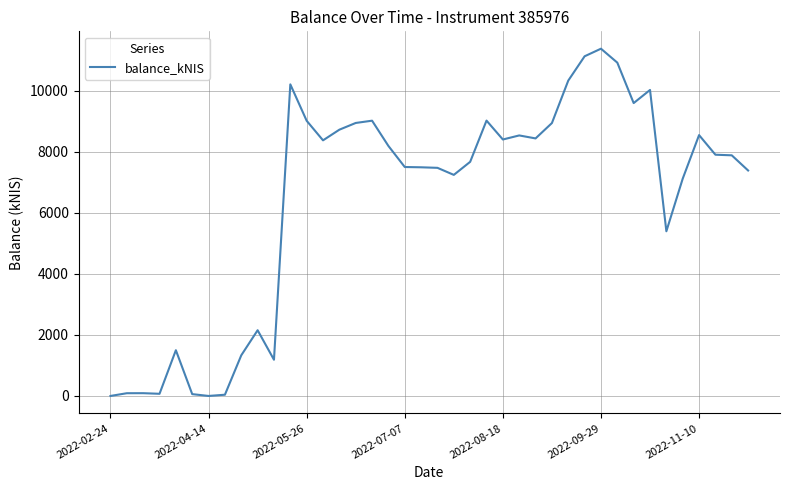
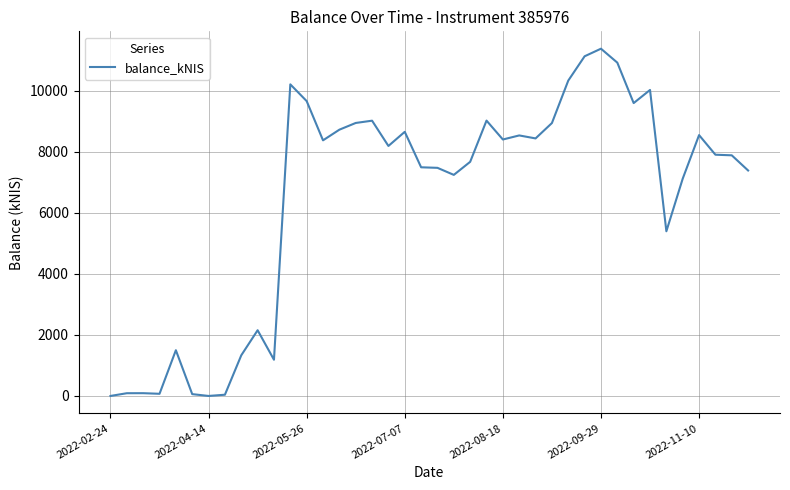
  {
    "2022-02-24": 0,
    "2022-04-14": 0,
-   "2022-05-26": 9000,
-   "2022-07-07": 7500,
+   "2022-05-26": 9700,
+   "2022-07-07": 8600,
    "2022-08-18": 8400,
    "2022-09-29": 11400,
    "2022-11-10": 8500
  }
